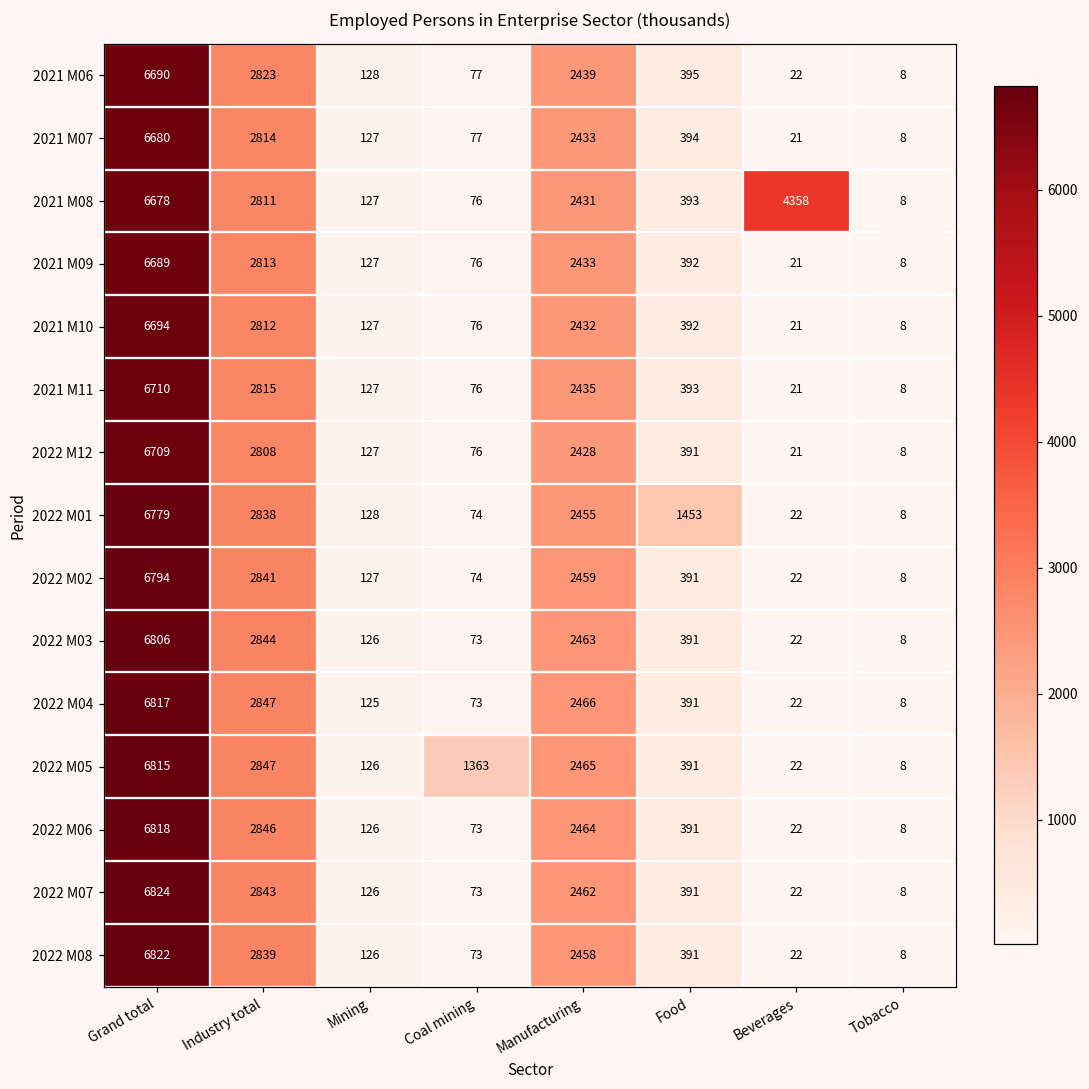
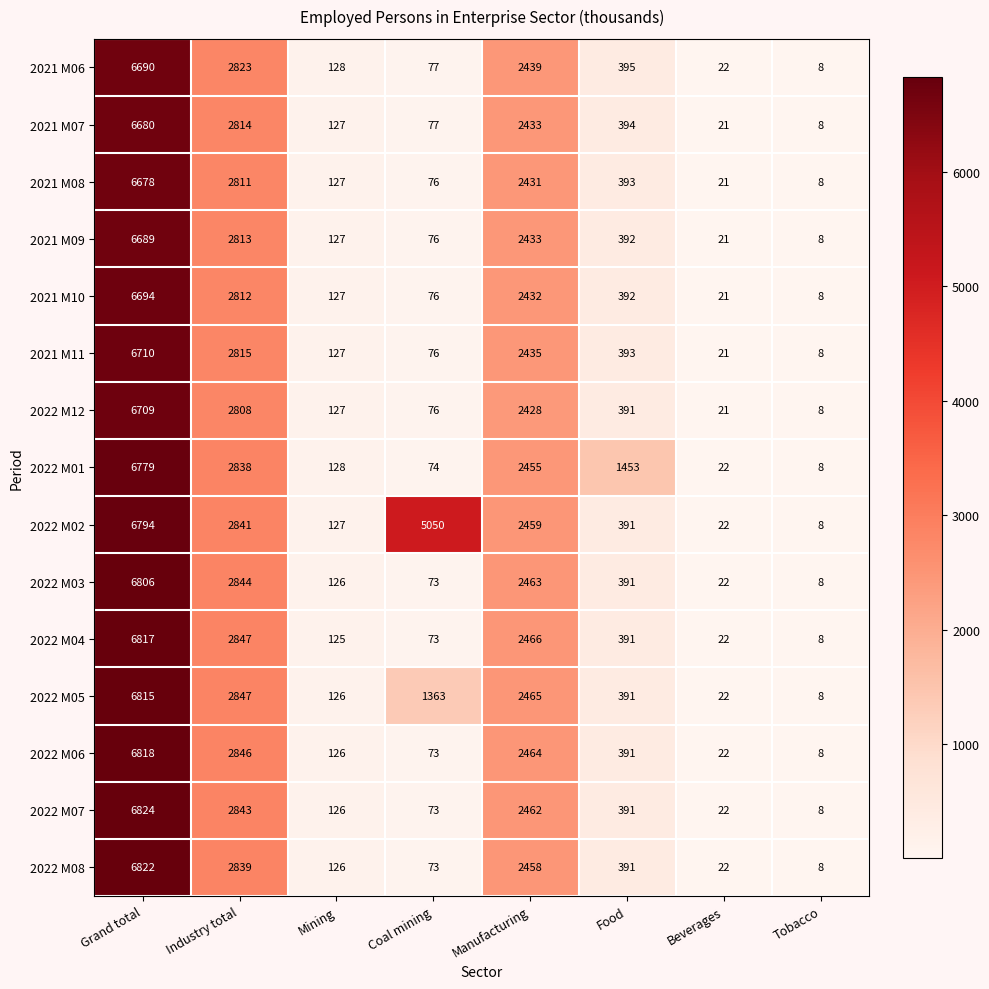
  {
    "2021 M06": {
      "Grand total": 6690,
      "Industry total": 2823,
      "Mining": 128,
      "Coal mining": 77,
      "Manufacturing": 2439,
      "Food": 395,
      "Beverages": 22,
      "Tobacco": 8
    },
    "2021 M07": {
      "Grand total": 6680,
      "Industry total": 2814,
      "Mining": 127,
      "Coal mining": 77,
      "Manufacturing": 2433,
      "Food": 394,
      "Beverages": 21,
      "Tobacco": 8
    },
    "2021 M08": {
      "Grand total": 6678,
      "Industry total": 2811,
      "Mining": 127,
      "Coal mining": 76,
      "Manufacturing": 2431,
      "Food": 393,
-     "Beverages": 4358,
+     "Beverages": 21,
      "Tobacco": 8
    },
    "2021 M09": {
      "Grand total": 6689,
      "Industry total": 2813,
      "Mining": 127,
      "Coal mining": 76,
      "Manufacturing": 2433,
      "Food": 392,
      "Beverages": 21,
      "Tobacco": 8
    },
    "2021 M10": {
      "Grand total": 6694,
      "Industry total": 2812,
      "Mining": 127,
      "Coal mining": 76,
      "Manufacturing": 2432,
      "Food": 392,
      "Beverages": 21,
      "Tobacco": 8
    },
    "2021 M11": {
      "Grand total": 6710,
      "Industry total": 2815,
      "Mining": 127,
      "Coal mining": 76,
      "Manufacturing": 2435,
      "Food": 393,
      "Beverages": 21,
      "Tobacco": 8
    },
    "2022 M12": {
      "Grand total": 6709,
      "Industry total": 2808,
      "Mining": 127,
      "Coal mining": 76,
      "Manufacturing": 2428,
      "Food": 391,
      "Beverages": 21,
      "Tobacco": 8
    },
    "2022 M01": {
      "Grand total": 6779,
      "Industry total": 2838,
      "Mining": 128,
      "Coal mining": 74,
      "Manufacturing": 2455,
      "Food": 1453,
      "Beverages": 22,
      "Tobacco": 8
    },
    "2022 M02": {
      "Grand total": 6794,
      "Industry total": 2841,
      "Mining": 127,
-     "Coal mining": 74,
+     "Coal mining": 5050,
      "Manufacturing": 2459,
      "Food": 391,
      "Beverages": 22,
      "Tobacco": 8
    },
    "2022 M03": {
      "Grand total": 6806,
      "Industry total": 2844,
      "Mining": 126,
      "Coal mining": 73,
      "Manufacturing": 2463,
      "Food": 391,
      "Beverages": 22,
      "Tobacco": 8
    },
    "2022 M04": {
      "Grand total": 6817,
      "Industry total": 2847,
      "Mining": 125,
      "Coal mining": 73,
      "Manufacturing": 2466,
      "Food": 391,
      "Beverages": 22,
      "Tobacco": 8
    },
    "2022 M05": {
      "Grand total": 6815,
      "Industry total": 2847,
      "Mining": 126,
      "Coal mining": 1363,
      "Manufacturing": 2465,
      "Food": 391,
      "Beverages": 22,
      "Tobacco": 8
    },
    "2022 M06": {
      "Grand total": 6818,
      "Industry total": 2846,
      "Mining": 126,
      "Coal mining": 73,
      "Manufacturing": 2464,
      "Food": 391,
      "Beverages": 22,
      "Tobacco": 8
    },
    "2022 M07": {
      "Grand total": 6824,
      "Industry total": 2843,
      "Mining": 126,
      "Coal mining": 73,
      "Manufacturing": 2462,
      "Food": 391,
      "Beverages": 22,
      "Tobacco": 8
    },
    "2022 M08": {
      "Grand total": 6822,
      "Industry total": 2839,
      "Mining": 126,
      "Coal mining": 73,
      "Manufacturing": 2458,
      "Food": 391,
      "Beverages": 22,
      "Tobacco": 8
    }
  }
